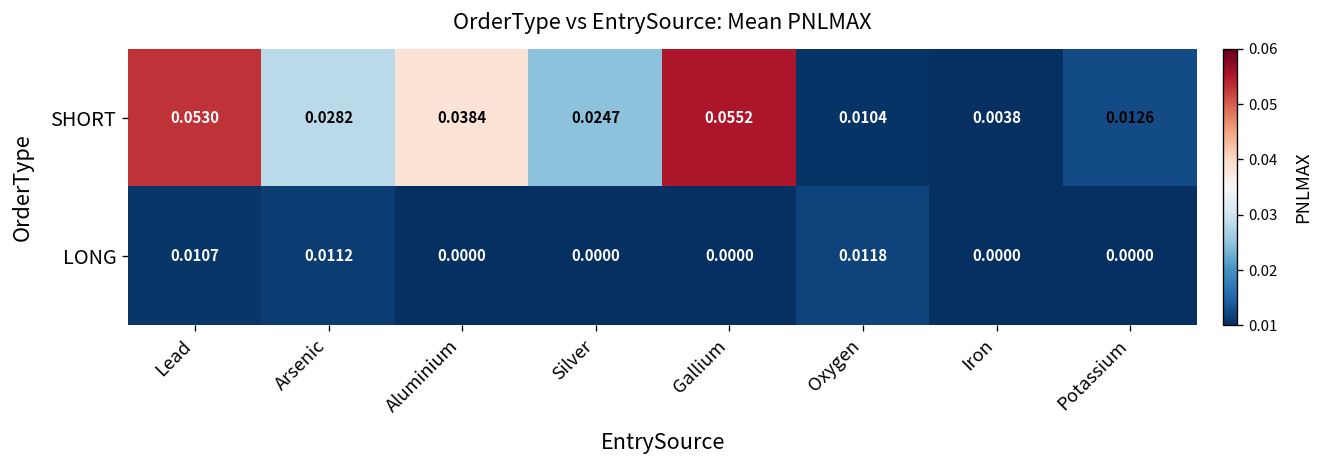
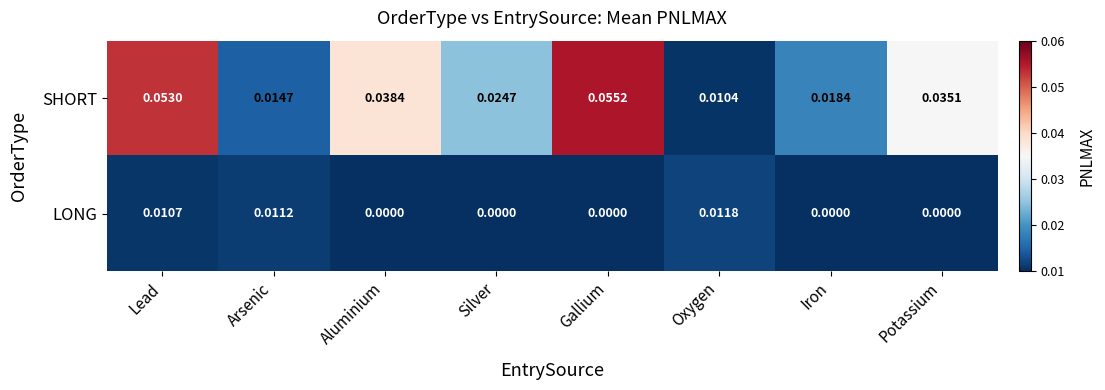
  {
    "SHORT": {
      "Lead": 0.0530,
-     "Arsenic": 0.0282,
+     "Arsenic": 0.0147,
      "Aluminium": 0.0384,
      "Silver": 0.0247,
      "Gallium": 0.0552,
      "Oxygen": 0.0104,
-     "Iron": 0.0038,
-     "Potassium": 0.0126
+     "Iron": 0.0184,
+     "Potassium": 0.0351
    },
    "LONG": {
      "Lead": 0.0107,
      "Arsenic": 0.0112,
      "Aluminium": 0.0000,
      "Silver": 0.0000,
      "Gallium": 0.0000,
      "Oxygen": 0.0118,
      "Iron": 0.0000,
      "Potassium": 0.0000
    }
  }
